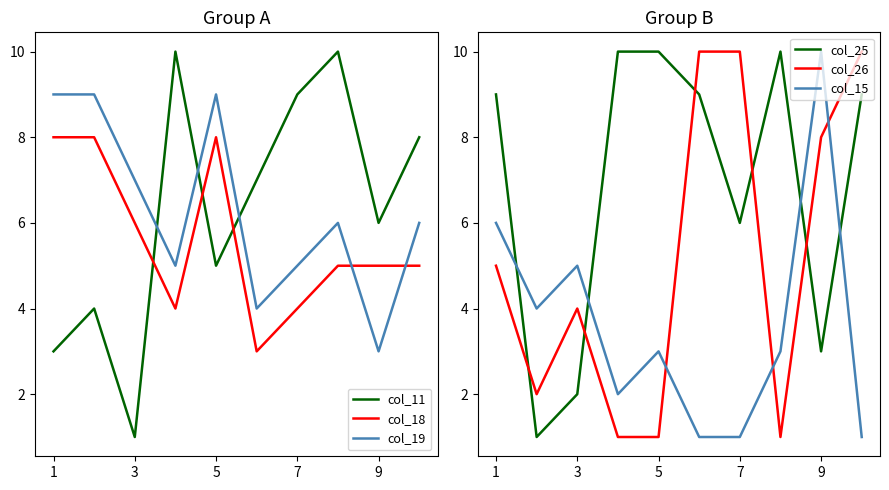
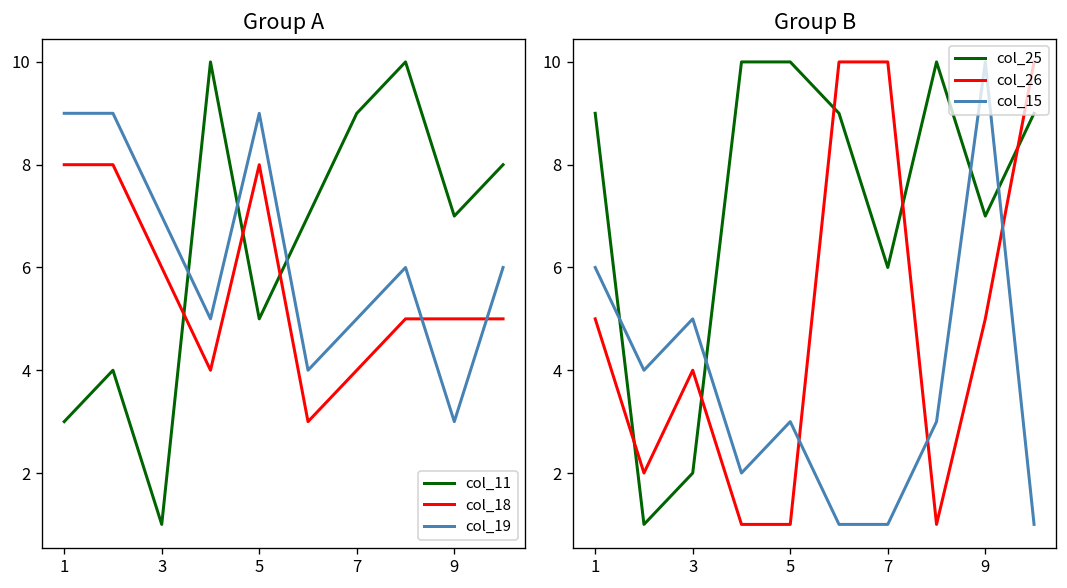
  {
    "Group A": {
      "col_11": {
        "1": 3,
        "3": 1,
        "5": 5,
        "7": 9,
-       "9": 6
+       "9": 7
      },
      "col_18": {
        "1": 8,
        "3": 6,
        "5": 8,
        "7": 4,
        "9": 5
      },
      "col_19": {
        "1": 9,
        "3": 7,
        "5": 9,
        "7": 5,
        "9": 3
      }
    },
    "Group B": {
      "col_25": {
        "1": 9,
        "3": 2,
        "5": 10,
        "7": 6,
-       "9": 3
+       "9": 7
      },
      "col_26": {
        "1": 5,
        "3": 4,
        "5": 1,
        "7": 10,
-       "9": 8
+       "9": 5
      },
      "col_15": {
        "1": 6,
        "3": 5,
        "5": 3,
        "7": 1
      }
    }
  }
